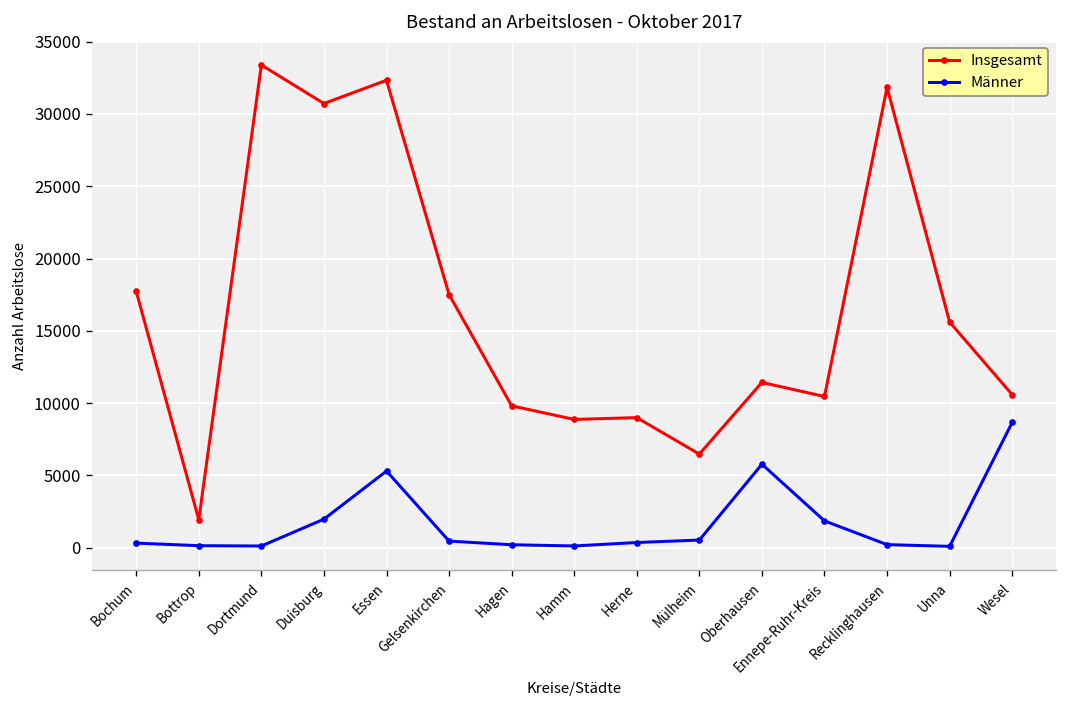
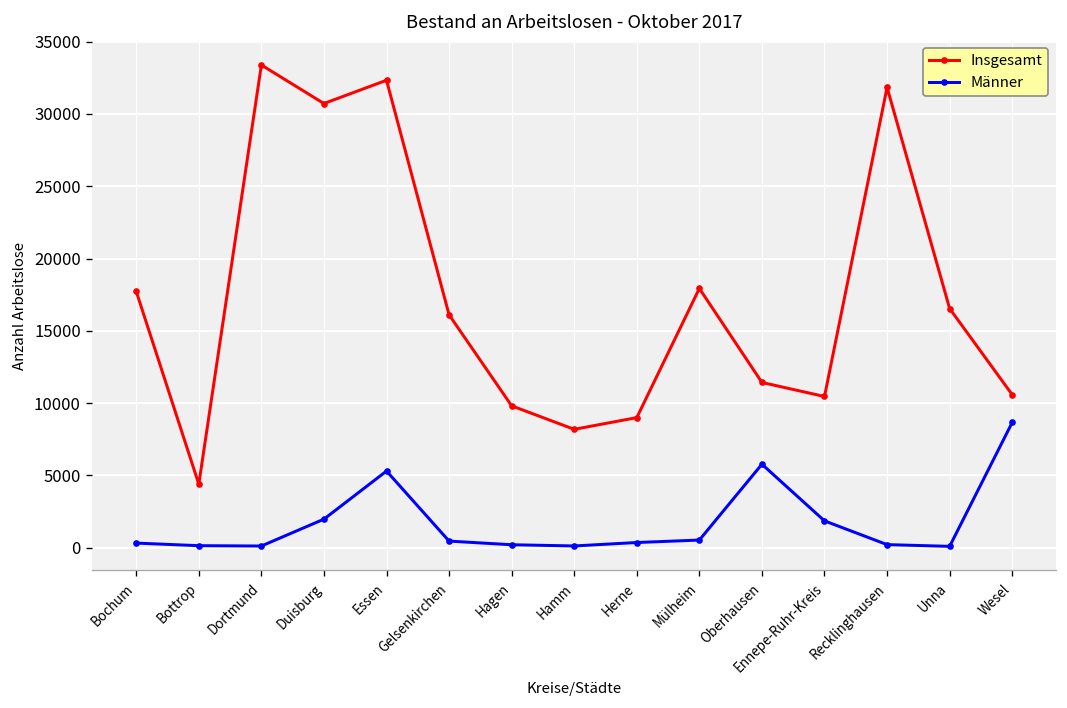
  {
    "Insgesamt": {
      "Bochum": 17700,
-     "Bottrop": 1900,
+     "Bottrop": 4400,
      "Dortmund": 33400,
      "Duisburg": 30700,
      "Essen": 32300,
-     "Gelsenkirchen": 17500,
+     "Gelsenkirchen": 16100,
      "Hagen": 9800,
-     "Hamm": 8900,
+     "Hamm": 8200,
      "Herne": 9000,
-     "Mülheim": 6500,
+     "Mülheim": 17900,
      "Oberhausen": 11400,
      "Ennepe-Ruhr-Kreis": 10500,
      "Recklinghausen": 31800,
-     "Unna": 15600,
+     "Unna": 16500,
      "Wesel": 10600
    },
    "Männer": {
      "Bochum": 300,
      "Bottrop": 100,
      "Dortmund": 100,
      "Duisburg": 2000,
      "Essen": 5300,
      "Gelsenkirchen": 500,
      "Hagen": 200,
      "Hamm": 100,
      "Herne": 400,
      "Mülheim": 500,
      "Oberhausen": 5800,
      "Ennepe-Ruhr-Kreis": 1900,
      "Recklinghausen": 200,
      "Unna": 100,
      "Wesel": 8700
    }
  }
